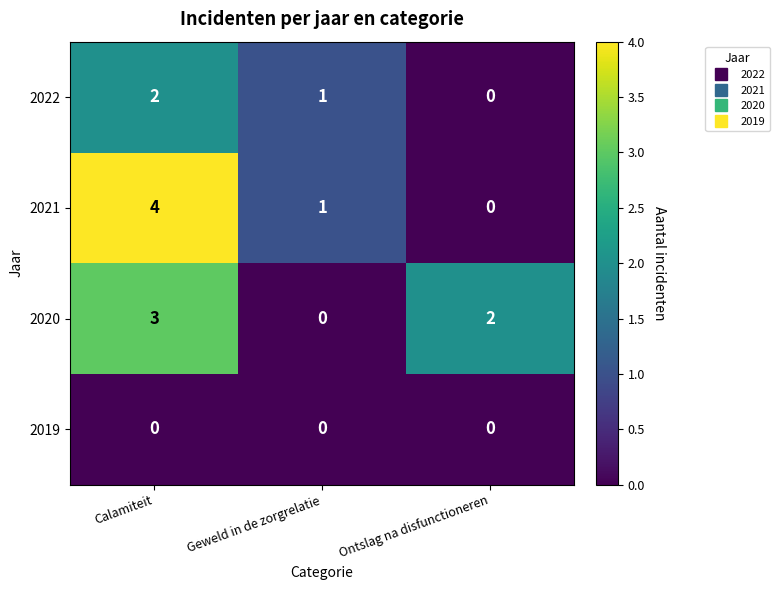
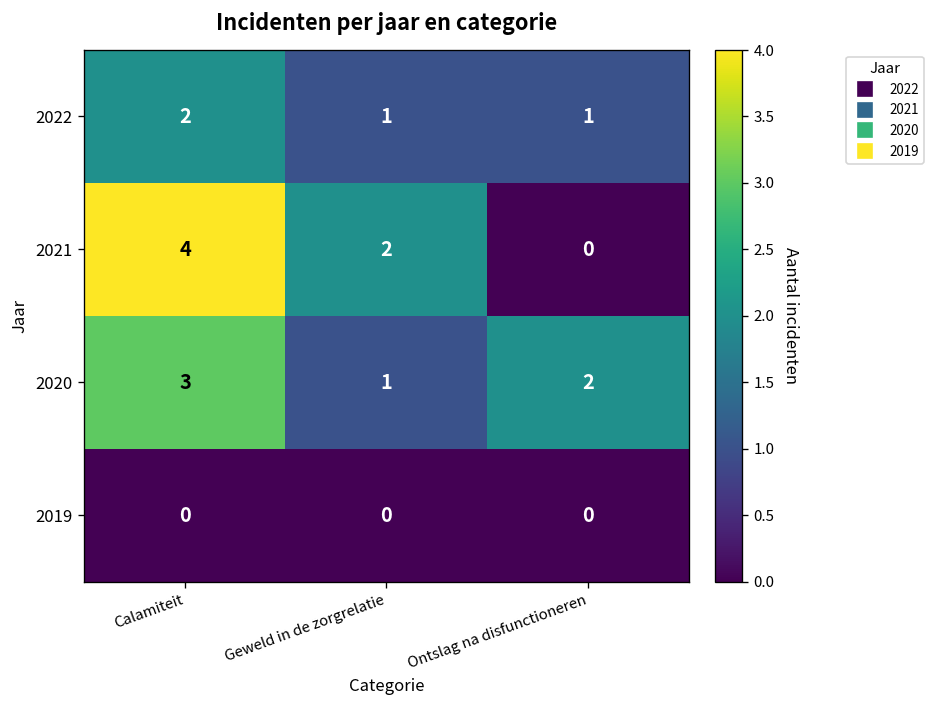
  {
    "2022": {
      "Calamiteit": 2,
      "Geweld in de zorgrelatie": 1,
-     "Ontslag na disfunctioneren": 0
+     "Ontslag na disfunctioneren": 1
    },
    "2021": {
      "Calamiteit": 4,
-     "Geweld in de zorgrelatie": 1,
+     "Geweld in de zorgrelatie": 2,
      "Ontslag na disfunctioneren": 0
    },
    "2020": {
      "Calamiteit": 3,
-     "Geweld in de zorgrelatie": 0,
+     "Geweld in de zorgrelatie": 1,
      "Ontslag na disfunctioneren": 2
    },
    "2019": {
      "Calamiteit": 0,
      "Geweld in de zorgrelatie": 0,
      "Ontslag na disfunctioneren": 0
    }
  }
